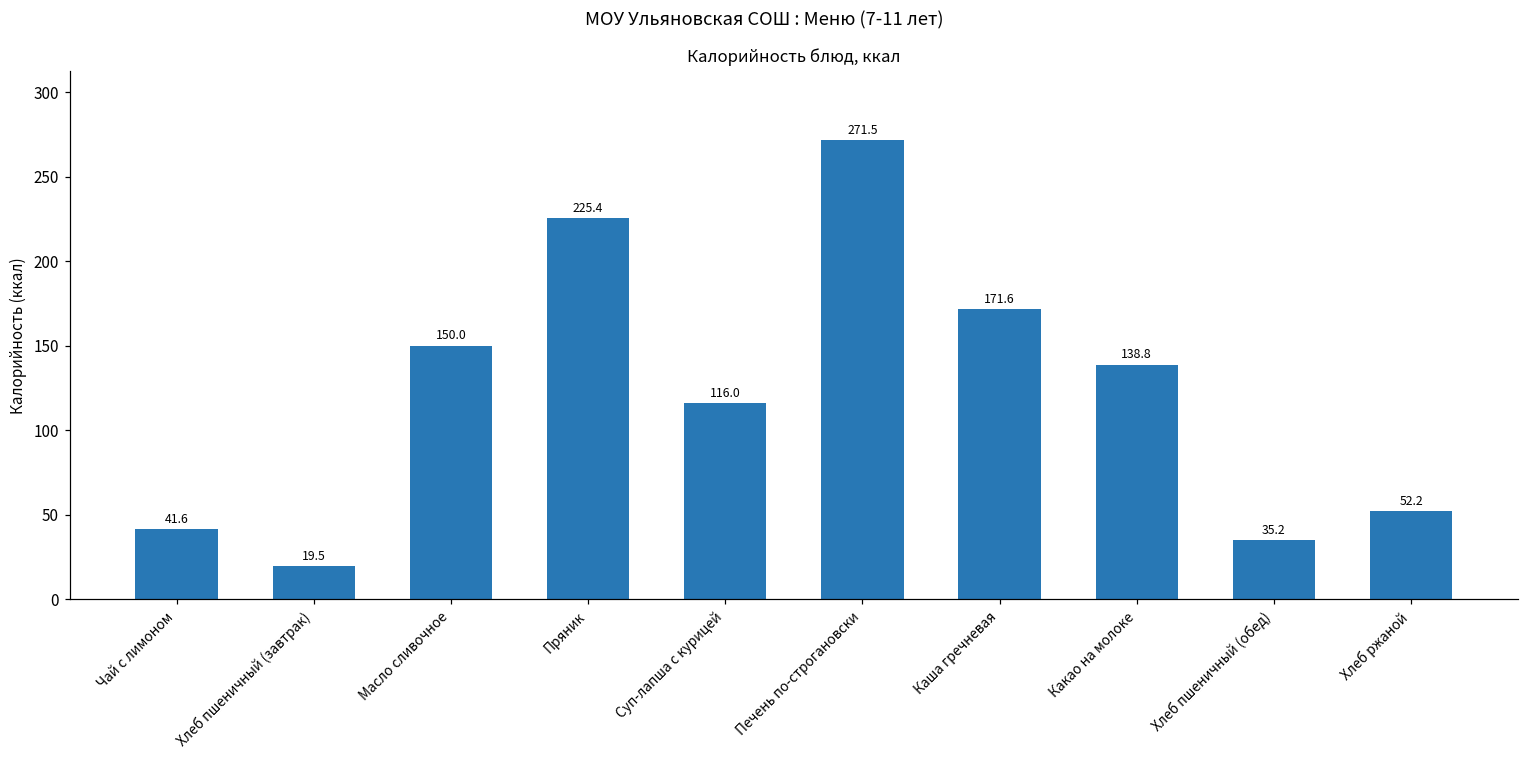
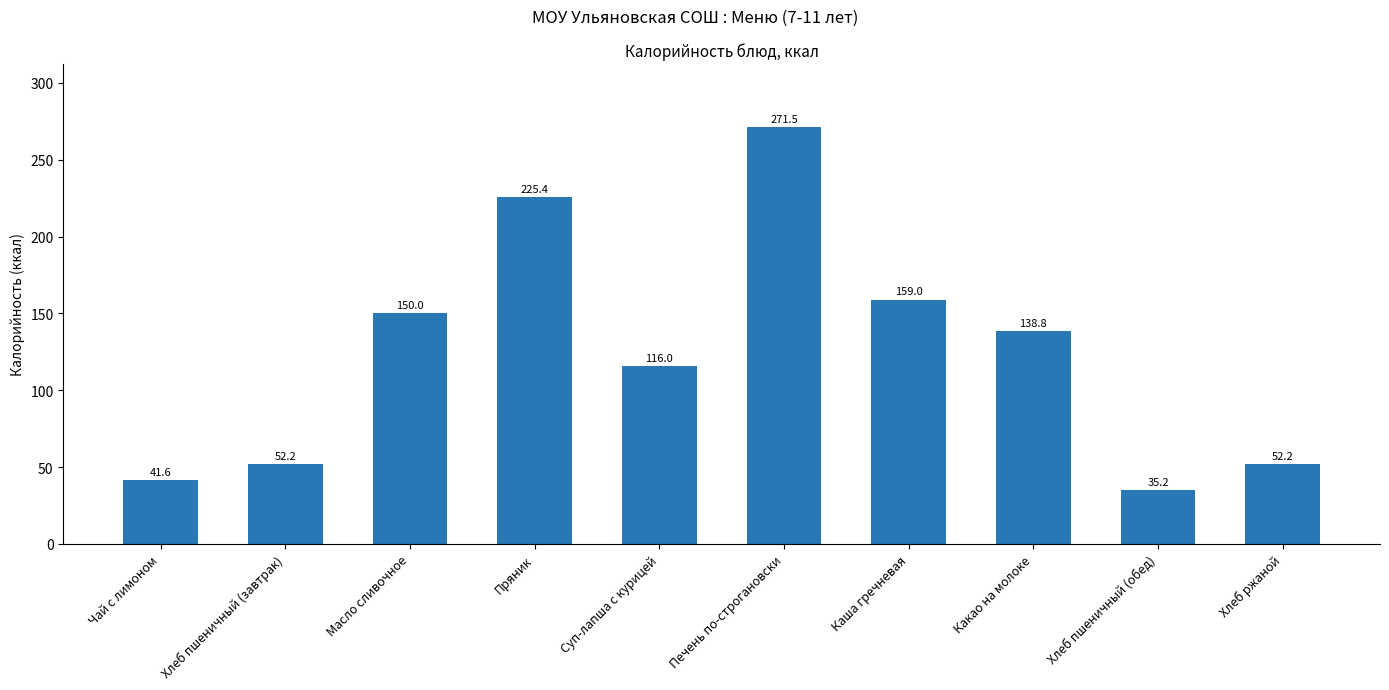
  {
    "Чай с лимоном": 41.6,
-   "Хлеб пшеничный (завтрак)": 19.5,
+   "Хлеб пшеничный (завтрак)": 52.2,
    "Масло сливочное": 150.0,
    "Пряник": 225.4,
    "Суп-лапша с курицей": 116.0,
    "Печень по-строгановски": 271.5,
-   "Каша гречневая": 171.6,
+   "Каша гречневая": 159.0,
    "Какао на молоке": 138.8,
    "Хлеб пшеничный (обед)": 35.2,
    "Хлеб ржаной": 52.2
  }
